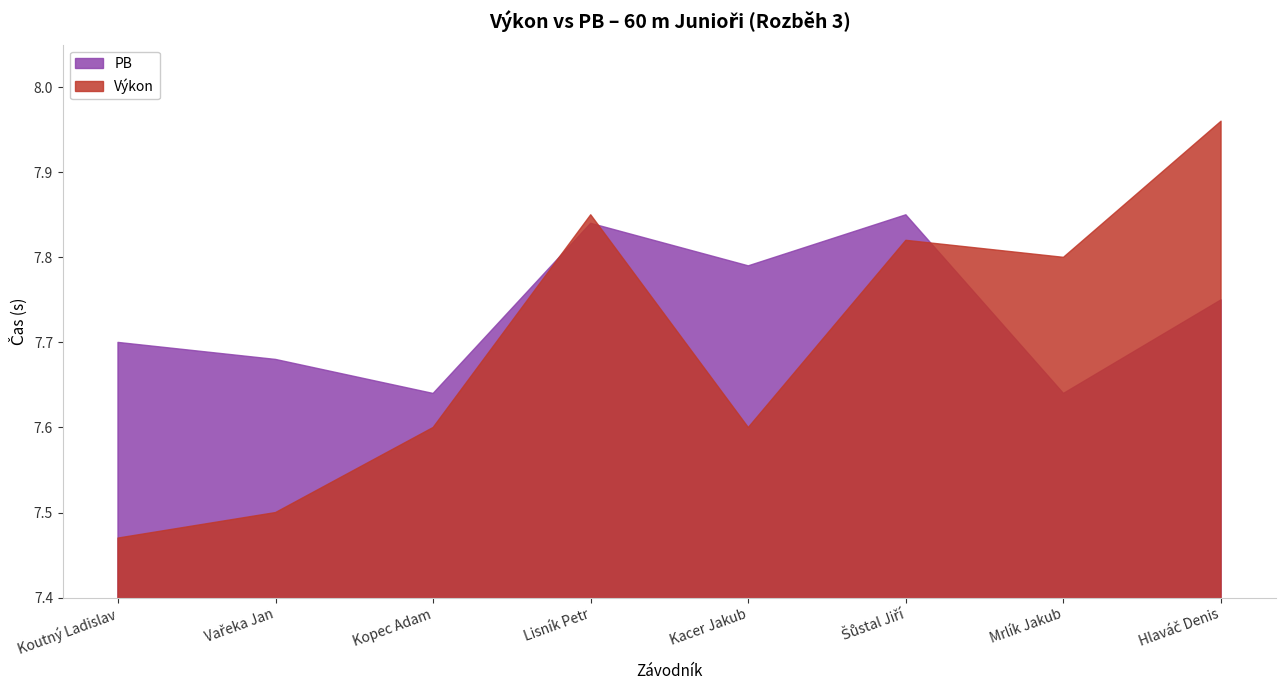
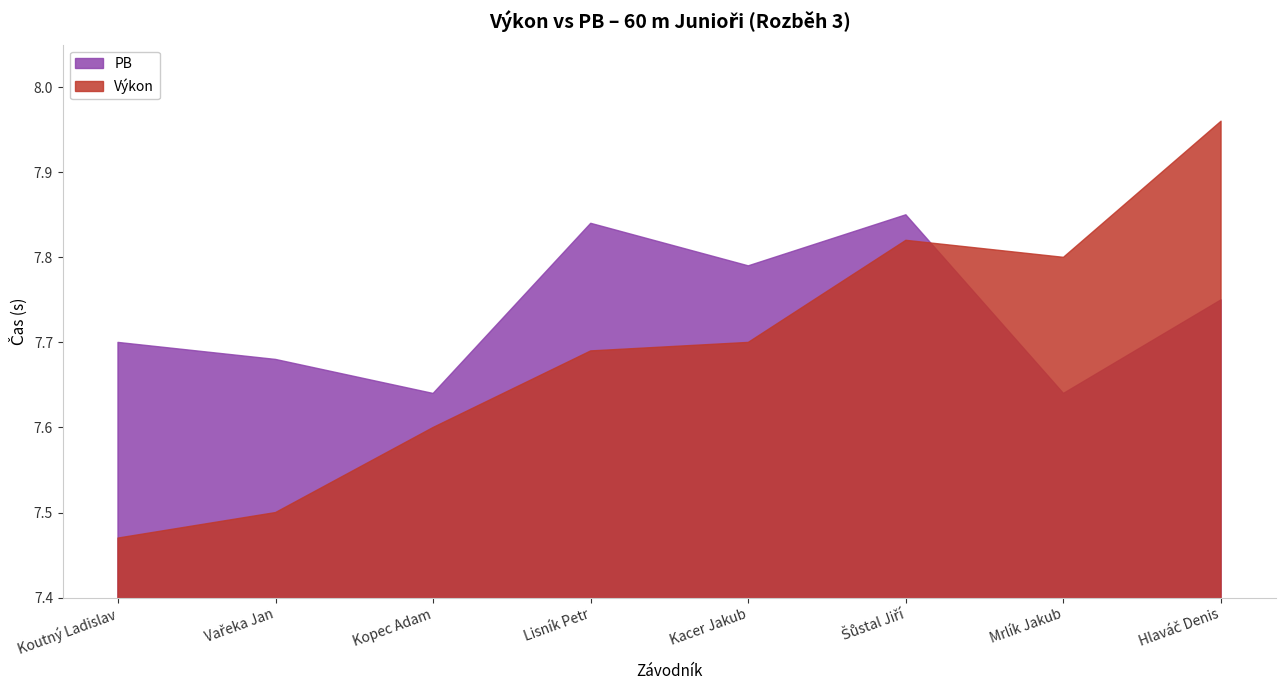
  {
    "PB": {
      "Koutný Ladislav": 7.70,
      "Vařeka Jan": 7.68,
      "Kopec Adam": 7.64,
      "Lisník Petr": 7.84,
      "Kacer Jakub": 7.79,
      "Šůstal Jiří": 7.85,
      "Mrlík Jakub": 7.64,
      "Hlaváč Denis": 7.75
    },
    "Výkon": {
      "Koutný Ladislav": 7.47,
      "Vařeka Jan": 7.50,
      "Kopec Adam": 7.60,
-     "Lisník Petr": 7.85,
-     "Kacer Jakub": 7.6,
+     "Lisník Petr": 7.69,
+     "Kacer Jakub": 7.7,
      "Šůstal Jiří": 7.82,
      "Mrlík Jakub": 7.80,
      "Hlaváč Denis": 7.96
    }
  }
